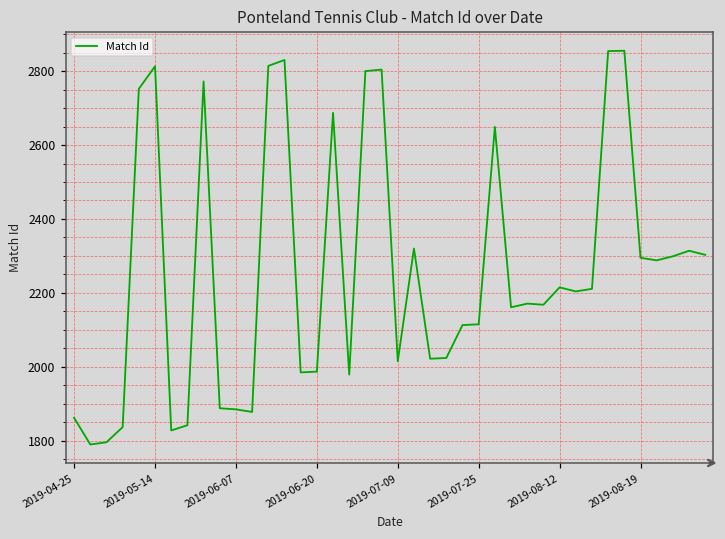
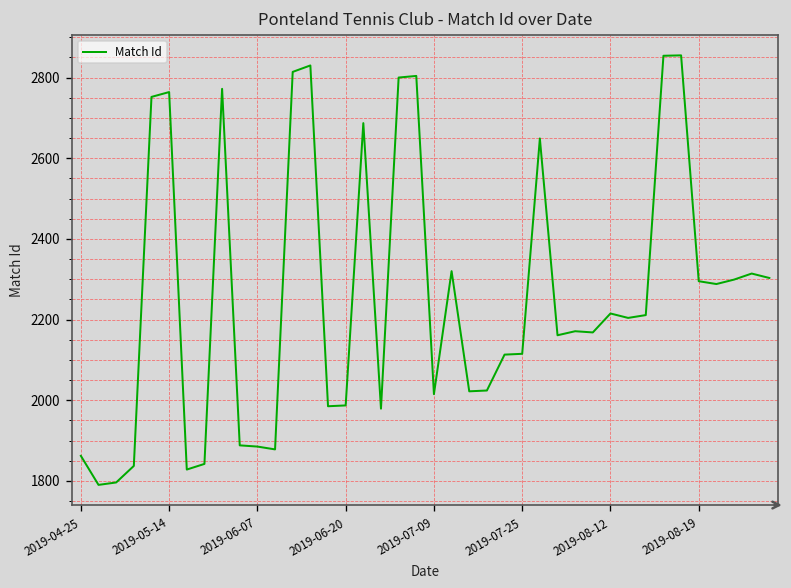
  {
    "2019-04-25": 1860,
-   "2019-05-14": 2810,
+   "2019-05-14": 2760,
    "2019-06-07": 1890,
    "2019-06-20": 1990
  }
